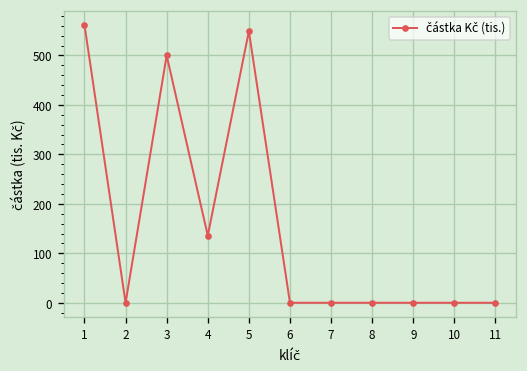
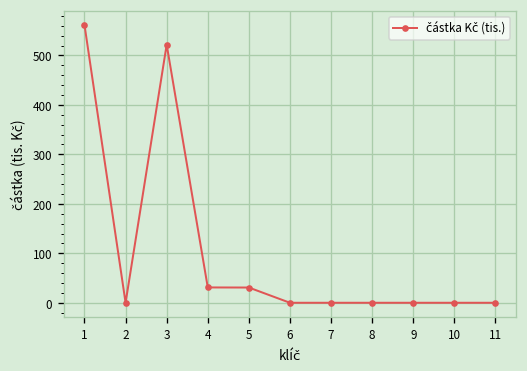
  {
    "1": 560,
    "2": 0,
-   "3": 500,
-   "4": 140,
-   "5": 550,
+   "3": 520,
+   "4": 30,
+   "5": 30,
    "6": 0,
    "7": 0,
    "8": 0,
    "9": 0,
    "10": 0,
    "11": 0
  }
